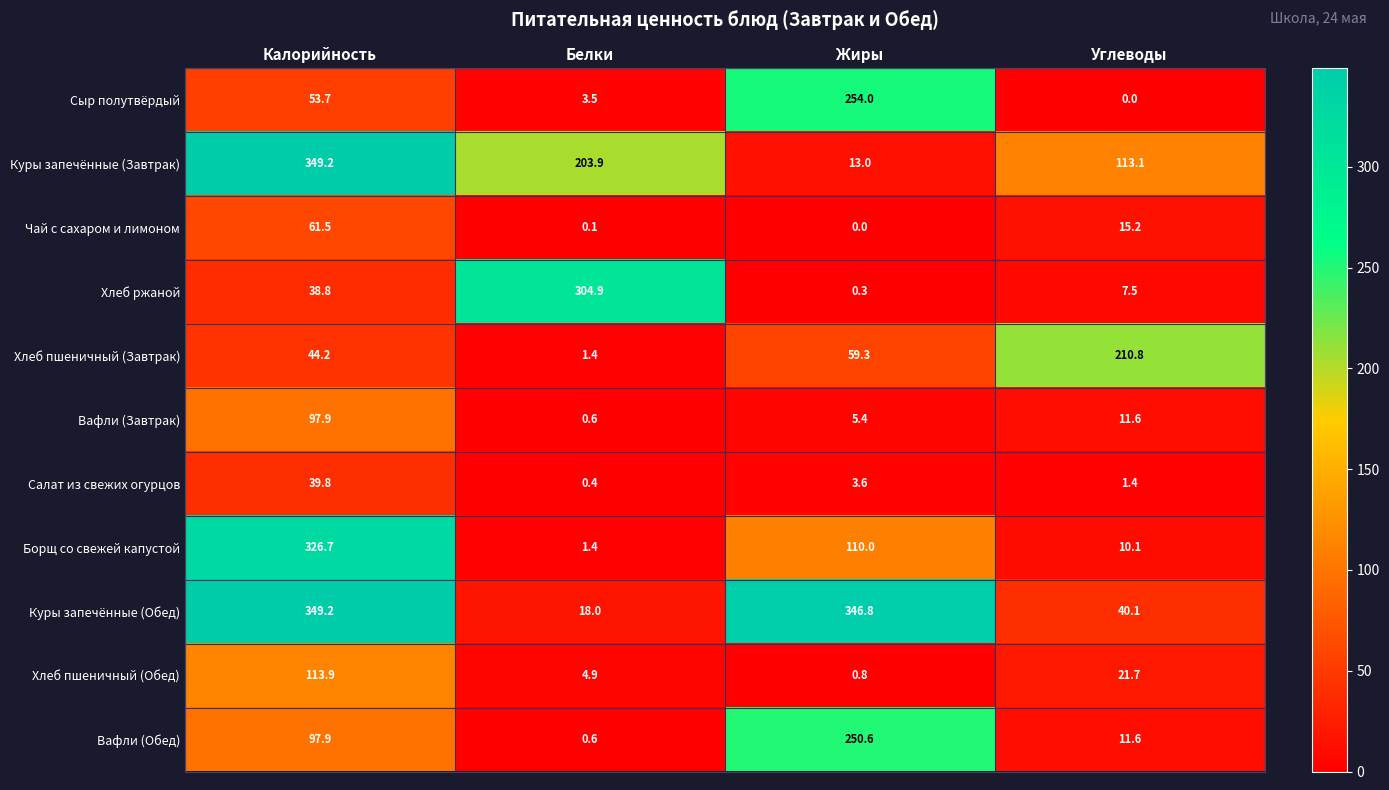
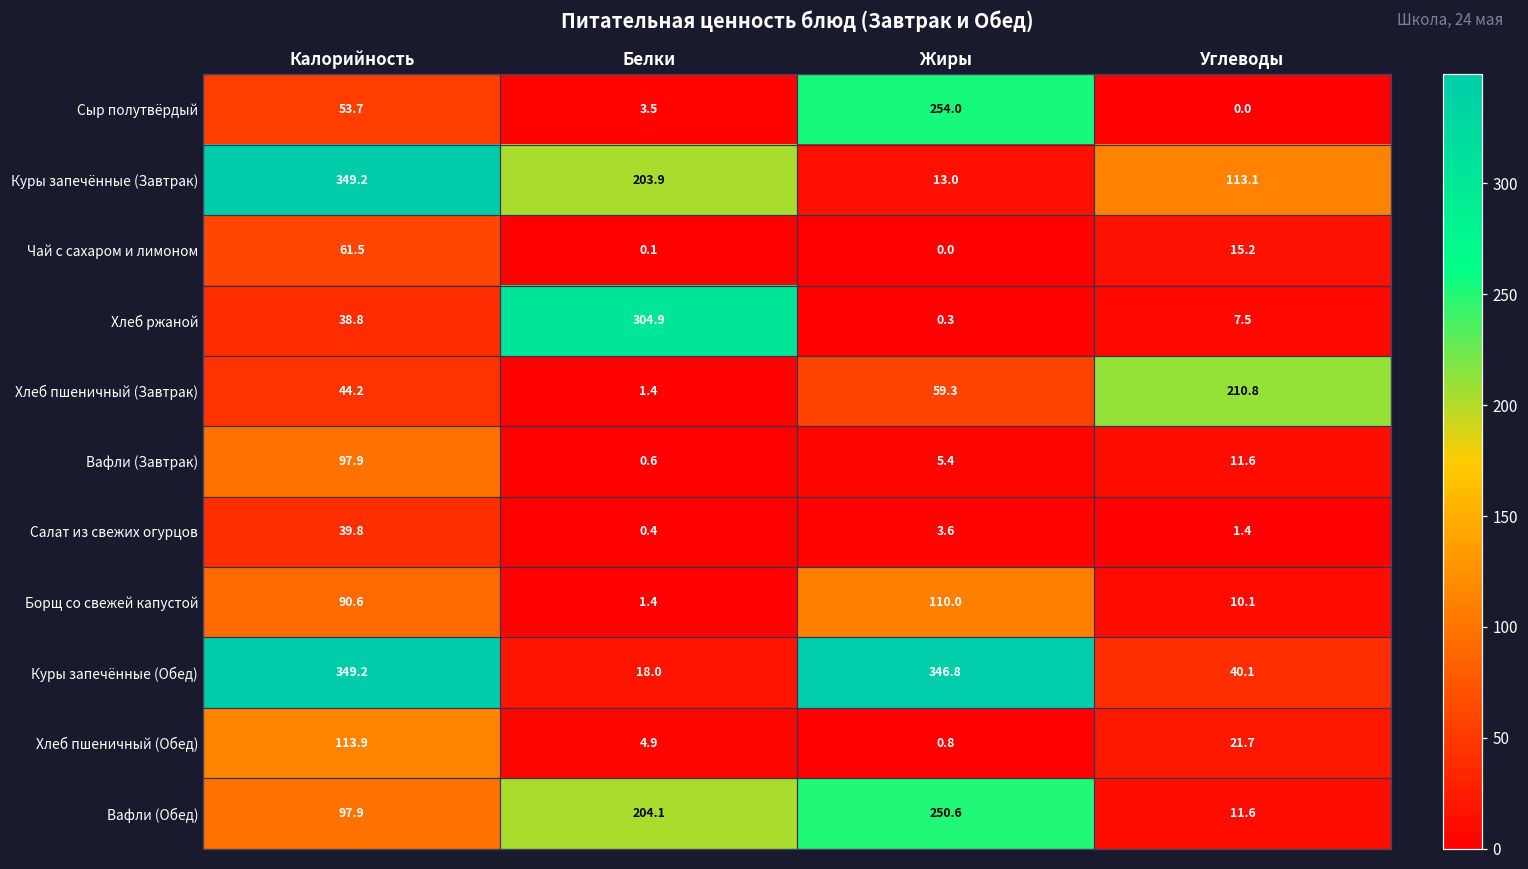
  {
    "Сыр полутвёрдый": {
      "Калорийность": 53.7,
      "Белки": 3.5,
      "Жиры": 254.0,
      "Углеводы": 0.0
    },
    "Куры запечённые (Завтрак)": {
      "Калорийность": 349.2,
      "Белки": 203.9,
      "Жиры": 13.0,
      "Углеводы": 113.1
    },
    "Чай с сахаром и лимоном": {
      "Калорийность": 61.5,
      "Белки": 0.1,
      "Жиры": 0.0,
      "Углеводы": 15.2
    },
    "Хлеб ржаной": {
      "Калорийность": 38.8,
      "Белки": 304.9,
      "Жиры": 0.3,
      "Углеводы": 7.5
    },
    "Хлеб пшеничный (Завтрак)": {
      "Калорийность": 44.2,
      "Белки": 1.4,
      "Жиры": 59.3,
      "Углеводы": 210.8
    },
    "Вафли (Завтрак)": {
      "Калорийность": 97.9,
      "Белки": 0.6,
      "Жиры": 5.4,
      "Углеводы": 11.6
    },
    "Салат из свежих огурцов": {
      "Калорийность": 39.8,
      "Белки": 0.4,
      "Жиры": 3.6,
      "Углеводы": 1.4
    },
    "Борщ со свежей капустой": {
-     "Калорийность": 326.7,
+     "Калорийность": 90.6,
      "Белки": 1.4,
      "Жиры": 110.0,
      "Углеводы": 10.1
    },
    "Куры запечённые (Обед)": {
      "Калорийность": 349.2,
      "Белки": 18.0,
      "Жиры": 346.8,
      "Углеводы": 40.1
    },
    "Хлеб пшеничный (Обед)": {
      "Калорийность": 113.9,
      "Белки": 4.9,
      "Жиры": 0.8,
      "Углеводы": 21.7
    },
    "Вафли (Обед)": {
      "Калорийность": 97.9,
-     "Белки": 0.6,
+     "Белки": 204.1,
      "Жиры": 250.6,
      "Углеводы": 11.6
    }
  }
